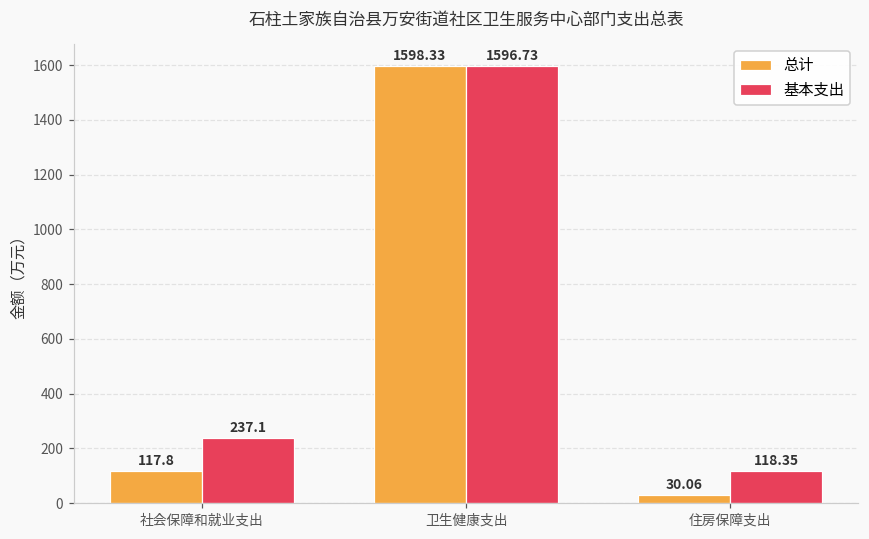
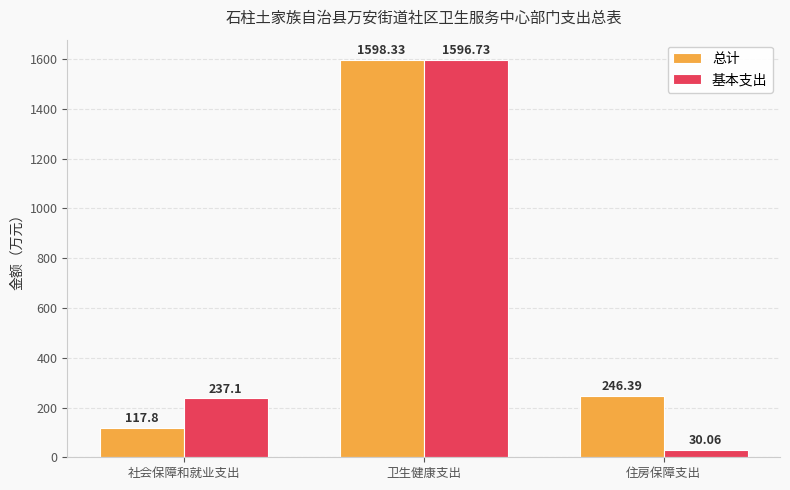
  {
    "总计": {
      "社会保障和就业支出": 117.8,
      "卫生健康支出": 1598.33,
-     "住房保障支出": 30.06
+     "住房保障支出": 246.39
    },
    "基本支出": {
      "社会保障和就业支出": 237.1,
      "卫生健康支出": 1596.73,
-     "住房保障支出": 118.35
+     "住房保障支出": 30.06
    }
  }
